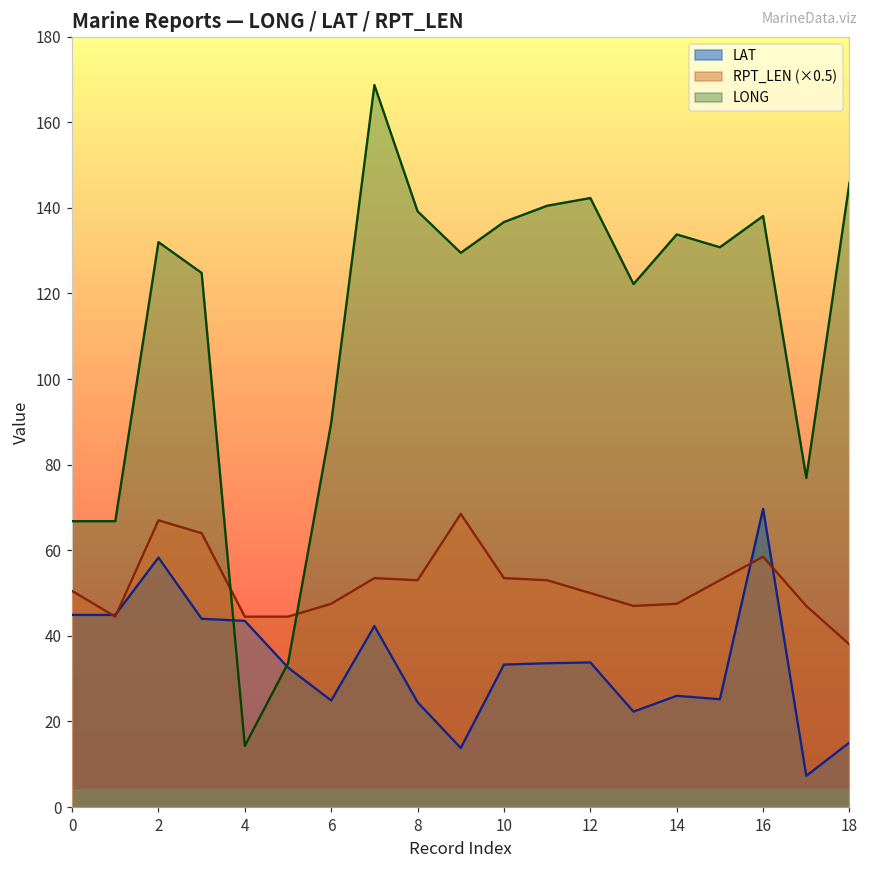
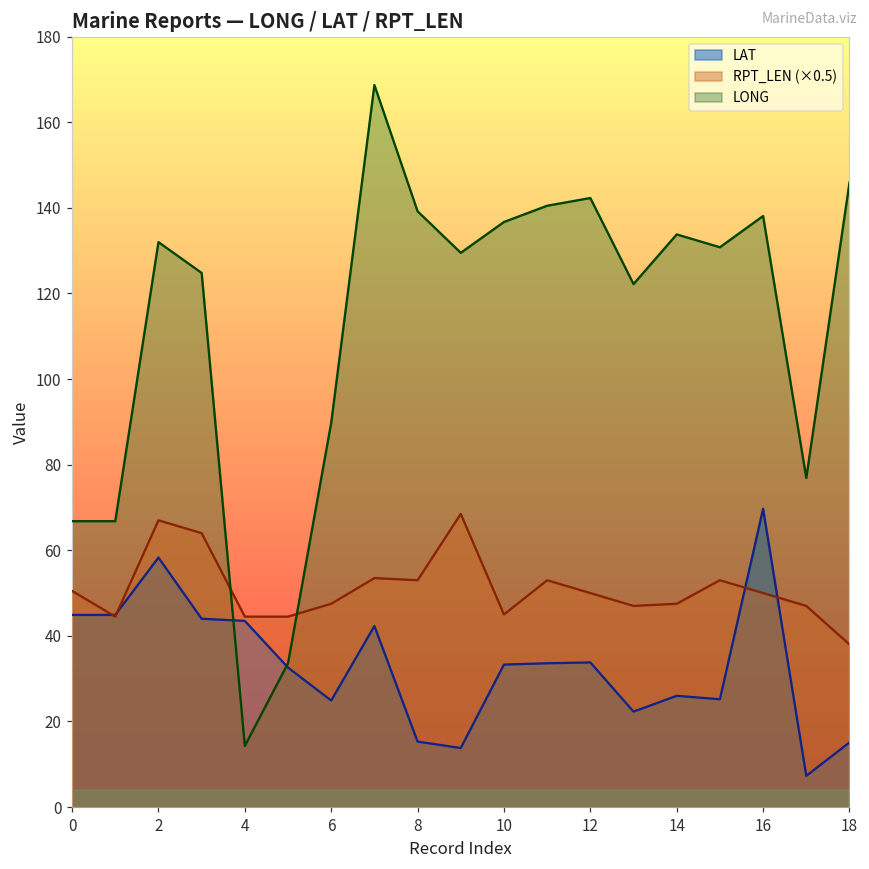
  {
    "LAT": {
      "0": 45,
      "2": 58,
      "4": 44,
      "6": 25,
-     "8": 25,
+     "8": 15,
      "10": 33,
      "12": 34,
      "14": 26,
      "16": 70,
      "18": 15
    },
    "RPT_LEN (×0.5)": {
      "0": 51,
      "2": 67,
      "4": 45,
      "6": 48,
      "8": 53,
-     "10": 54,
+     "10": 45,
      "12": 50,
      "14": 48,
-     "16": 59,
+     "16": 50,
      "18": 38
    },
    "LONG": {
      "0": 67,
      "2": 132,
      "4": 14,
      "6": 90,
      "8": 139,
      "10": 137,
      "12": 142,
      "14": 134,
      "16": 138,
      "18": 146
    }
  }
